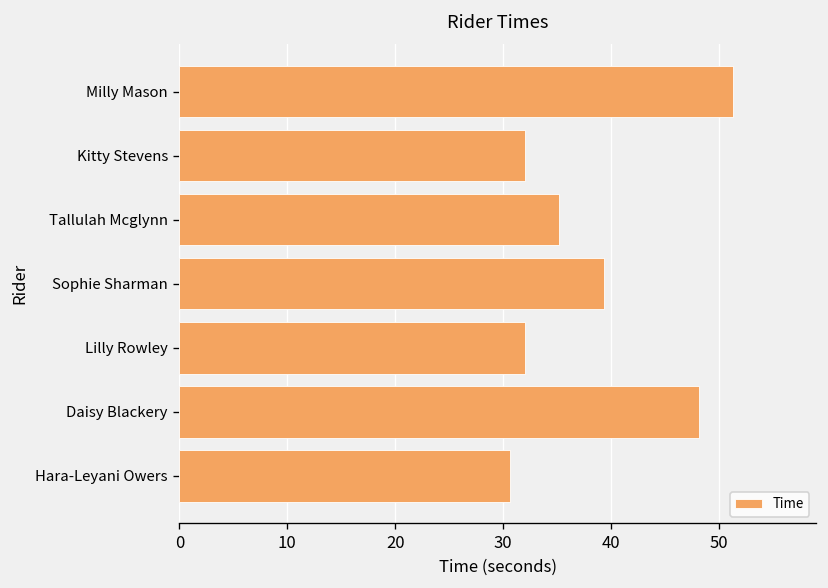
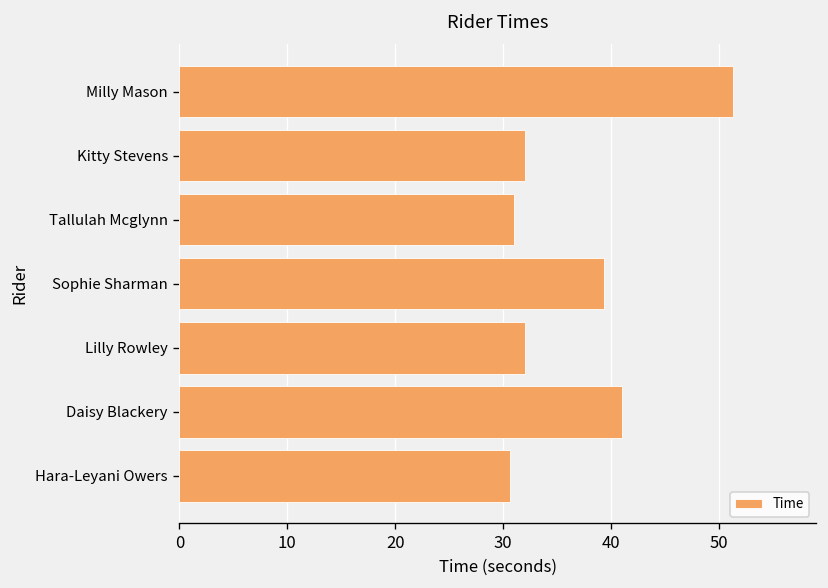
  {
    "Milly Mason": 51,
    "Kitty Stevens": 32,
-   "Tallulah Mcglynn": 35,
+   "Tallulah Mcglynn": 31,
    "Sophie Sharman": 39,
    "Lilly Rowley": 32,
-   "Daisy Blackery": 48,
+   "Daisy Blackery": 41,
    "Hara-Leyani Owers": 31
  }
